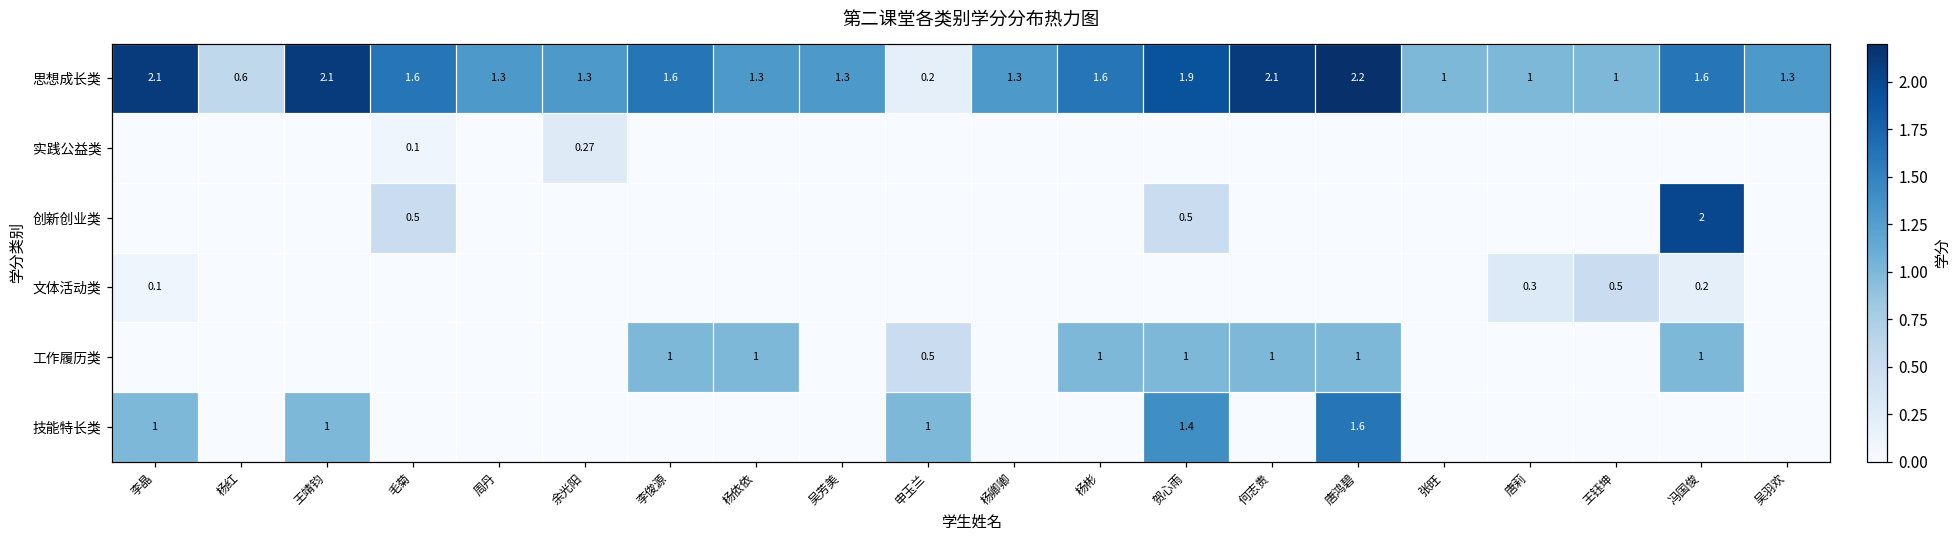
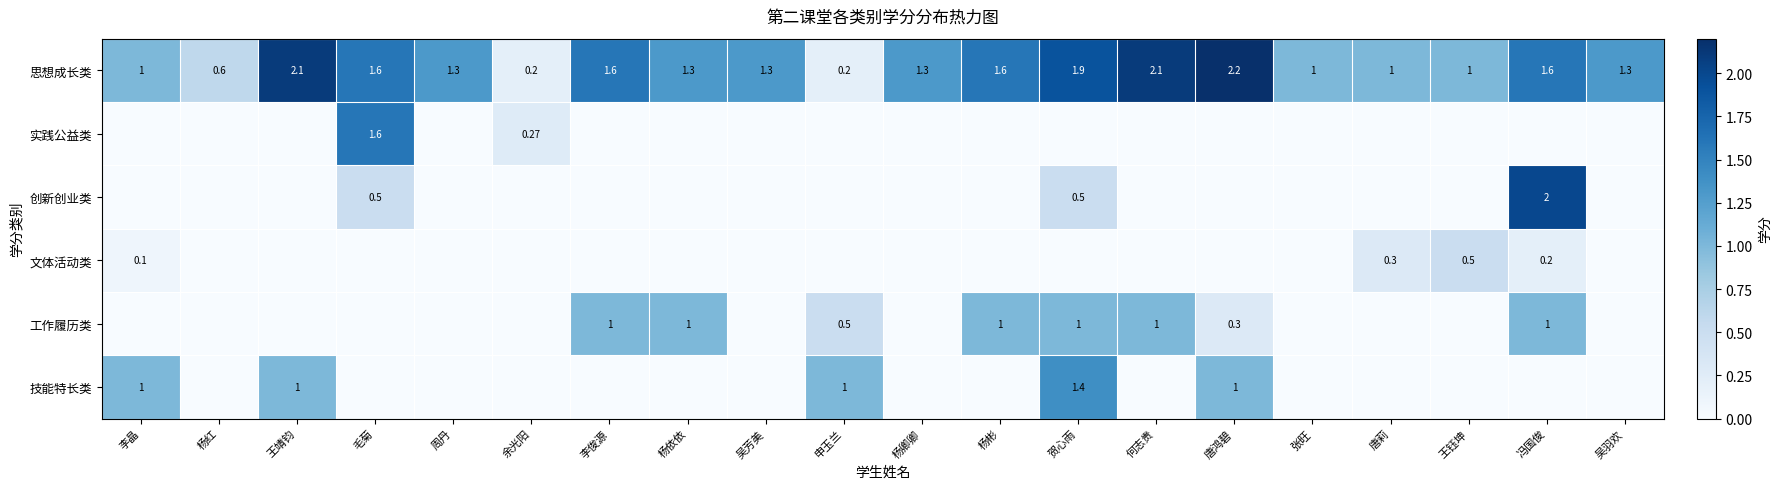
  {
    "思想成长类": {
-     "李晶": 2.1,
+     "李晶": 1,
      "杨红": 0.6,
      "王靖钧": 2.1,
      "毛菊": 1.6,
      "周丹": 1.3,
-     "余光阳": 1.3,
+     "余光阳": 0.2,
      "李俊源": 1.6,
      "杨依依": 1.3,
      "吴芳美": 1.3,
      "申玉兰": 0.2,
      "杨卿卿": 1.3,
      "杨彬": 1.6,
      "贺心雨": 1.9,
      "何志贵": 2.1,
      "唐鸿碧": 2.2,
      "张旺": 1,
      "唐莉": 1,
      "王钰坤": 1,
      "冯国俊": 1.6,
      "吴羽欢": 1.3
    },
    "实践公益类": {
-     "毛菊": 0.1,
+     "毛菊": 1.6,
      "余光阳": 0.27
    },
    "创新创业类": {
      "毛菊": 0.5,
      "贺心雨": 0.5,
      "冯国俊": 2
    },
    "文体活动类": {
      "李晶": 0.1,
      "唐莉": 0.3,
      "王钰坤": 0.5,
      "冯国俊": 0.2
    },
    "工作履历类": {
      "李俊源": 1,
      "杨依依": 1,
      "申玉兰": 0.5,
      "杨彬": 1,
      "贺心雨": 1,
      "何志贵": 1,
-     "唐鸿碧": 1,
+     "唐鸿碧": 0.3,
      "冯国俊": 1
    },
    "技能特长类": {
      "李晶": 1,
      "王靖钧": 1,
      "申玉兰": 1,
      "贺心雨": 1.4,
-     "唐鸿碧": 1.6
+     "唐鸿碧": 1
    }
  }
